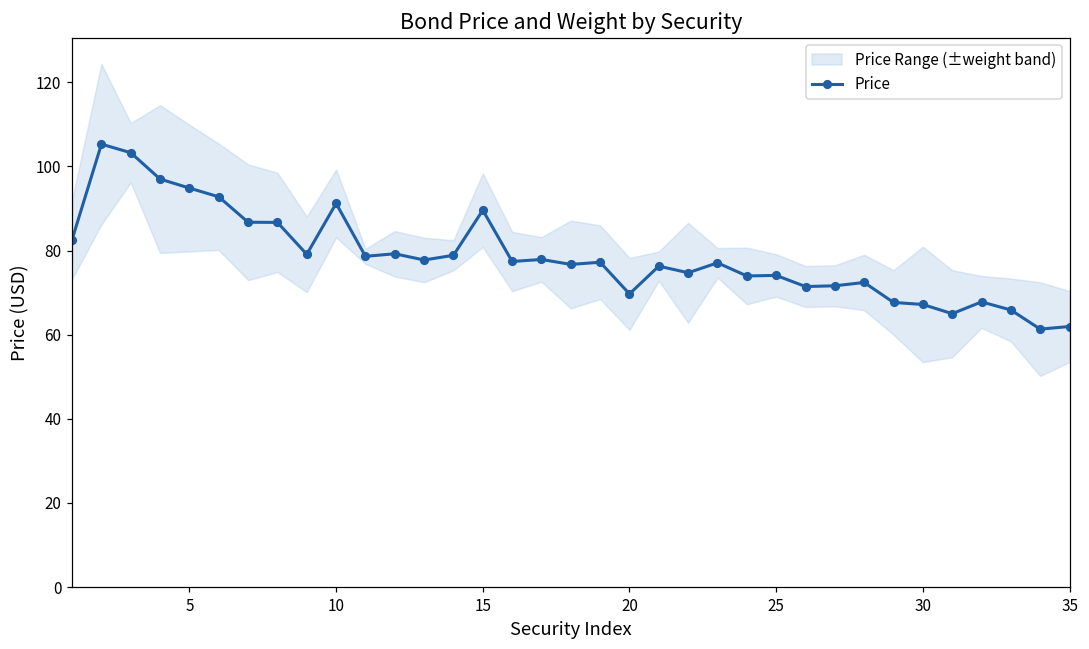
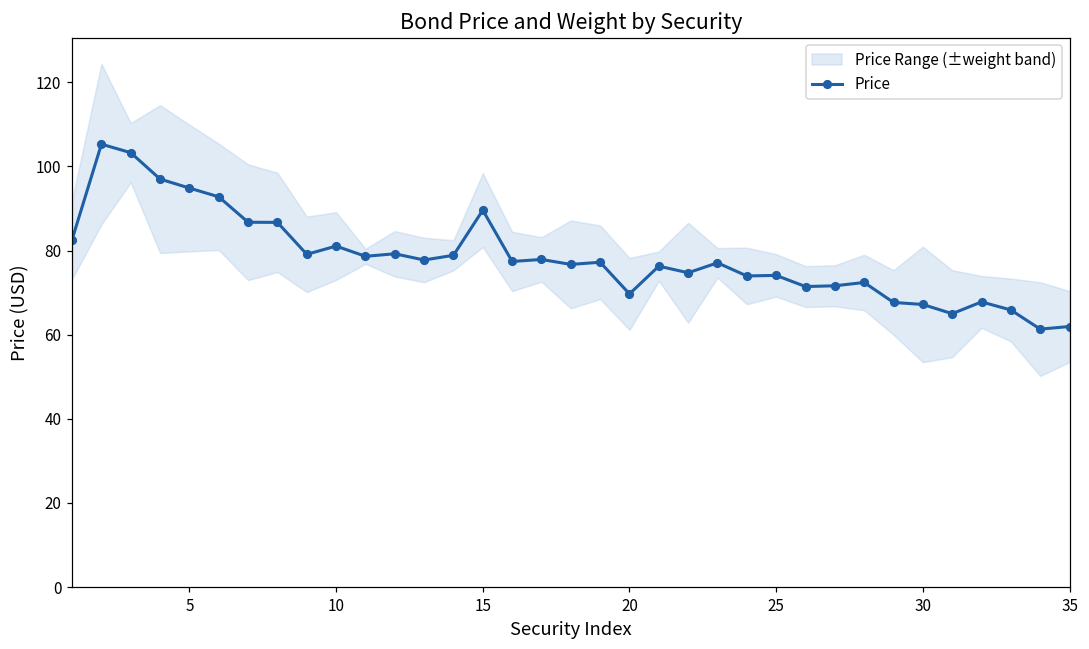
  {
    "Price": {
      "5": 95,
-     "10": 91,
+     "10": 81,
      "15": 90,
      "20": 70,
      "25": 74,
      "30": 67,
      "35": 62
    }
  }
